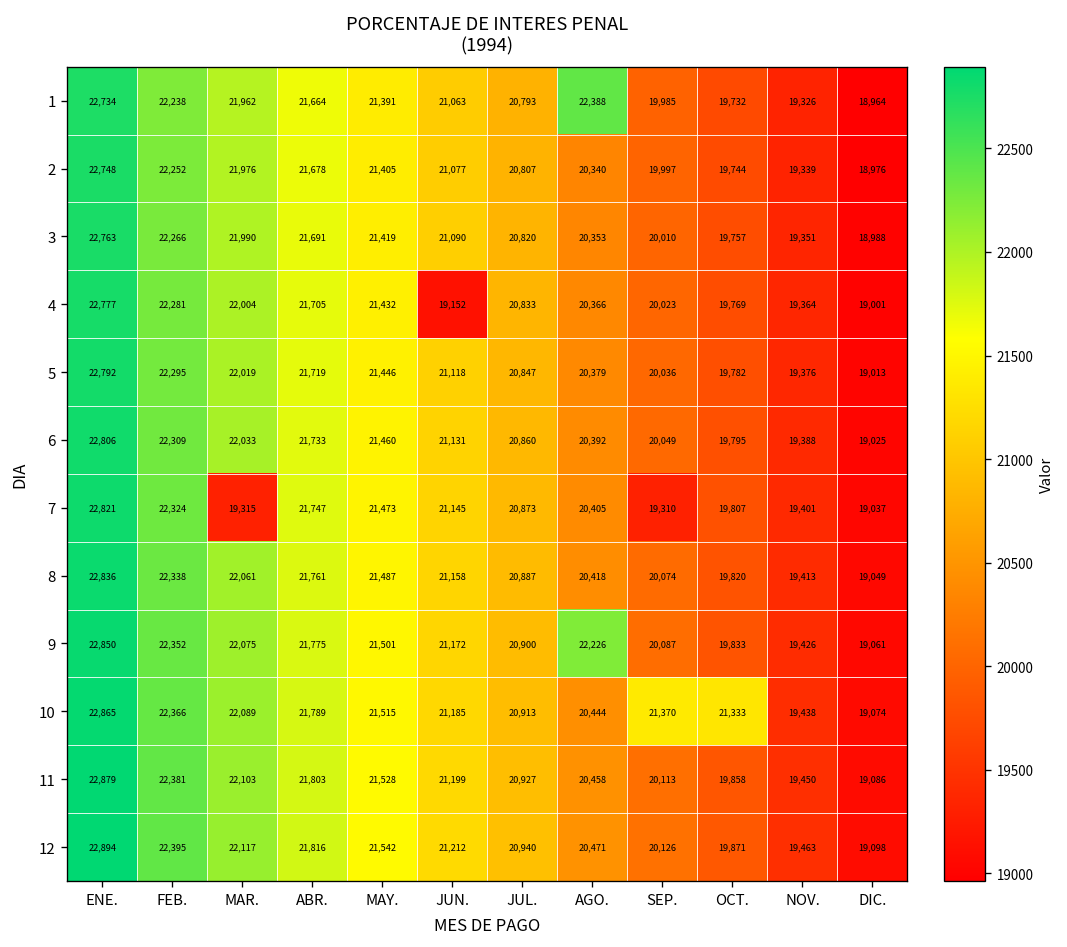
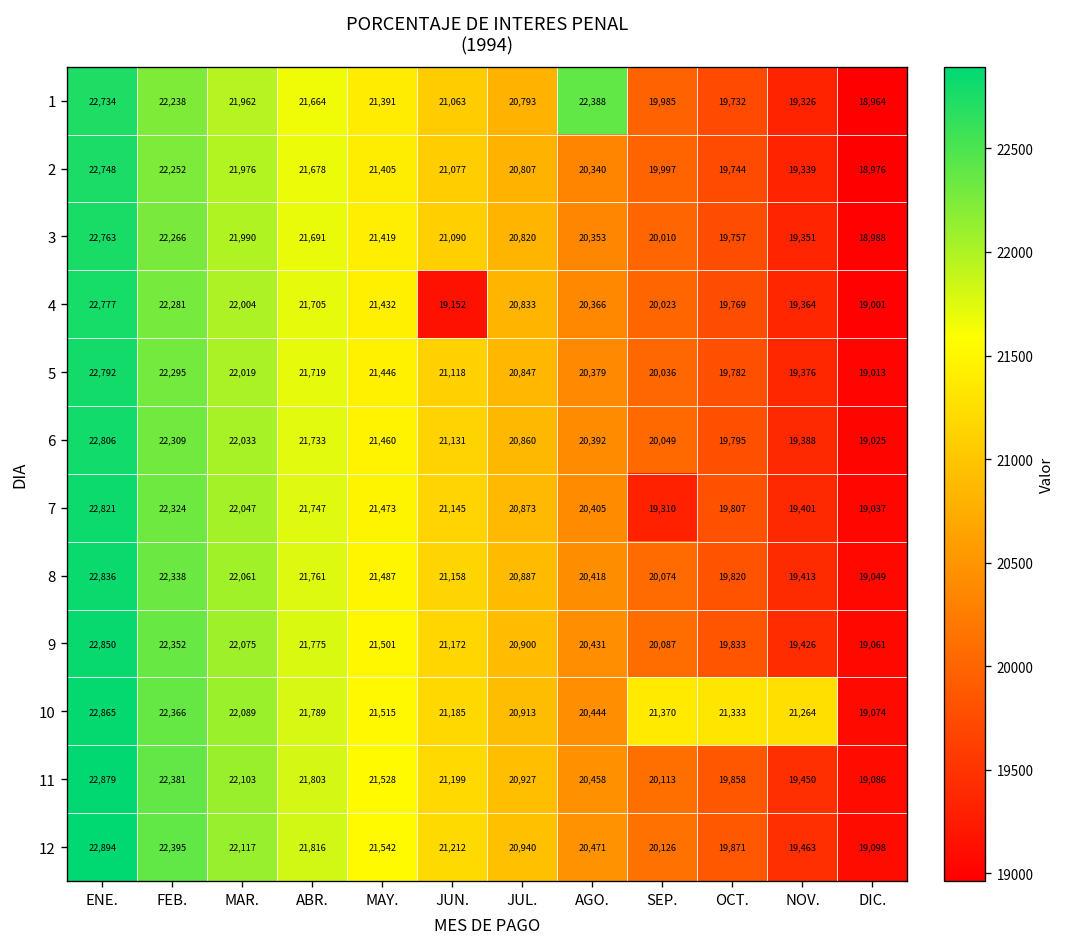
  {
    "1": {
      "ENE.": "22,734",
      "FEB.": "22,238",
      "MAR.": "21,962",
      "ABR.": "21,664",
      "MAY.": "21,391",
      "JUN.": "21,063",
      "JUL.": "20,793",
      "AGO.": "22,388",
      "SEP.": "19,985",
      "OCT.": "19,732",
      "NOV.": "19,326",
      "DIC.": "18,964"
    },
    "2": {
      "ENE.": "22,748",
      "FEB.": "22,252",
      "MAR.": "21,976",
      "ABR.": "21,678",
      "MAY.": "21,405",
      "JUN.": "21,077",
      "JUL.": "20,807",
      "AGO.": "20,340",
      "SEP.": "19,997",
      "OCT.": "19,744",
      "NOV.": "19,339",
      "DIC.": "18,976"
    },
    "3": {
      "ENE.": "22,763",
      "FEB.": "22,266",
      "MAR.": "21,990",
      "ABR.": "21,691",
      "MAY.": "21,419",
      "JUN.": "21,090",
      "JUL.": "20,820",
      "AGO.": "20,353",
      "SEP.": "20,010",
      "OCT.": "19,757",
      "NOV.": "19,351",
      "DIC.": "18,988"
    },
    "4": {
      "ENE.": "22,777",
      "FEB.": "22,281",
      "MAR.": "22,004",
      "ABR.": "21,705",
      "MAY.": "21,432",
      "JUN.": "19,152",
      "JUL.": "20,833",
      "AGO.": "20,366",
      "SEP.": "20,023",
      "OCT.": "19,769",
      "NOV.": "19,364",
      "DIC.": "19,001"
    },
    "5": {
      "ENE.": "22,792",
      "FEB.": "22,295",
      "MAR.": "22,019",
      "ABR.": "21,719",
      "MAY.": "21,446",
      "JUN.": "21,118",
      "JUL.": "20,847",
      "AGO.": "20,379",
      "SEP.": "20,036",
      "OCT.": "19,782",
      "NOV.": "19,376",
      "DIC.": "19,013"
    },
    "6": {
      "ENE.": "22,806",
      "FEB.": "22,309",
      "MAR.": "22,033",
      "ABR.": "21,733",
      "MAY.": "21,460",
      "JUN.": "21,131",
      "JUL.": "20,860",
      "AGO.": "20,392",
      "SEP.": "20,049",
      "OCT.": "19,795",
      "NOV.": "19,388",
      "DIC.": "19,025"
    },
    "7": {
      "ENE.": "22,821",
      "FEB.": "22,324",
-     "MAR.": "19,315",
+     "MAR.": "22,047",
      "ABR.": "21,747",
      "MAY.": "21,473",
      "JUN.": "21,145",
      "JUL.": "20,873",
      "AGO.": "20,405",
      "SEP.": "19,310",
      "OCT.": "19,807",
      "NOV.": "19,401",
      "DIC.": "19,037"
    },
    "8": {
      "ENE.": "22,836",
      "FEB.": "22,338",
      "MAR.": "22,061",
      "ABR.": "21,761",
      "MAY.": "21,487",
      "JUN.": "21,158",
      "JUL.": "20,887",
      "AGO.": "20,418",
      "SEP.": "20,074",
      "OCT.": "19,820",
      "NOV.": "19,413",
      "DIC.": "19,049"
    },
    "9": {
      "ENE.": "22,850",
      "FEB.": "22,352",
      "MAR.": "22,075",
      "ABR.": "21,775",
      "MAY.": "21,501",
      "JUN.": "21,172",
      "JUL.": "20,900",
-     "AGO.": "22,226",
+     "AGO.": "20,431",
      "SEP.": "20,087",
      "OCT.": "19,833",
      "NOV.": "19,426",
      "DIC.": "19,061"
    },
    "10": {
      "ENE.": "22,865",
      "FEB.": "22,366",
      "MAR.": "22,089",
      "ABR.": "21,789",
      "MAY.": "21,515",
      "JUN.": "21,185",
      "JUL.": "20,913",
      "AGO.": "20,444",
      "SEP.": "21,370",
      "OCT.": "21,333",
-     "NOV.": "19,438",
+     "NOV.": "21,264",
      "DIC.": "19,074"
    },
    "11": {
      "ENE.": "22,879",
      "FEB.": "22,381",
      "MAR.": "22,103",
      "ABR.": "21,803",
      "MAY.": "21,528",
      "JUN.": "21,199",
      "JUL.": "20,927",
      "AGO.": "20,458",
      "SEP.": "20,113",
      "OCT.": "19,858",
      "NOV.": "19,450",
      "DIC.": "19,086"
    },
    "12": {
      "ENE.": "22,894",
      "FEB.": "22,395",
      "MAR.": "22,117",
      "ABR.": "21,816",
      "MAY.": "21,542",
      "JUN.": "21,212",
      "JUL.": "20,940",
      "AGO.": "20,471",
      "SEP.": "20,126",
      "OCT.": "19,871",
      "NOV.": "19,463",
      "DIC.": "19,098"
    }
  }
